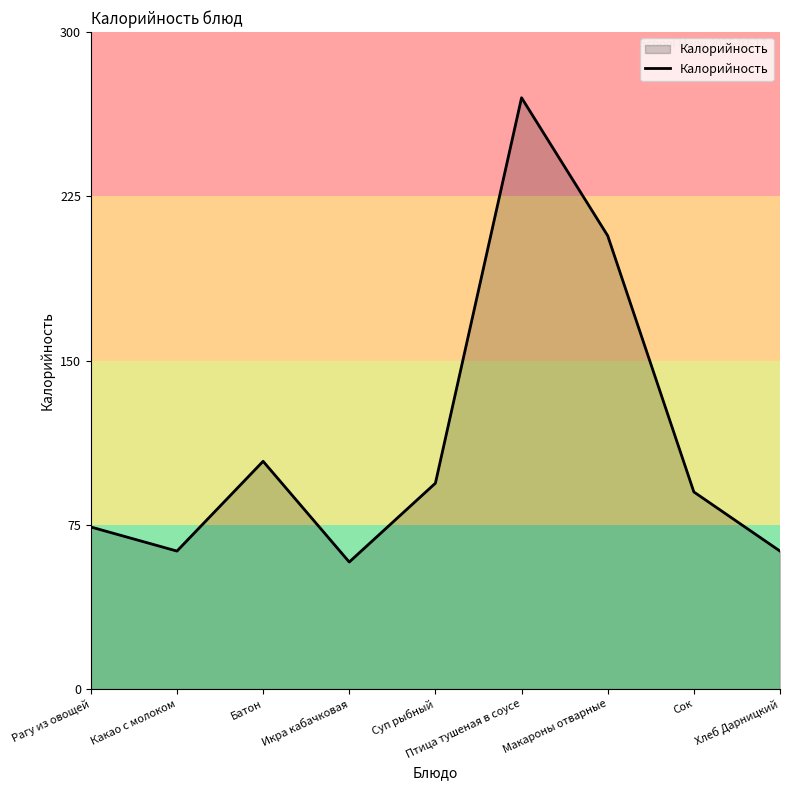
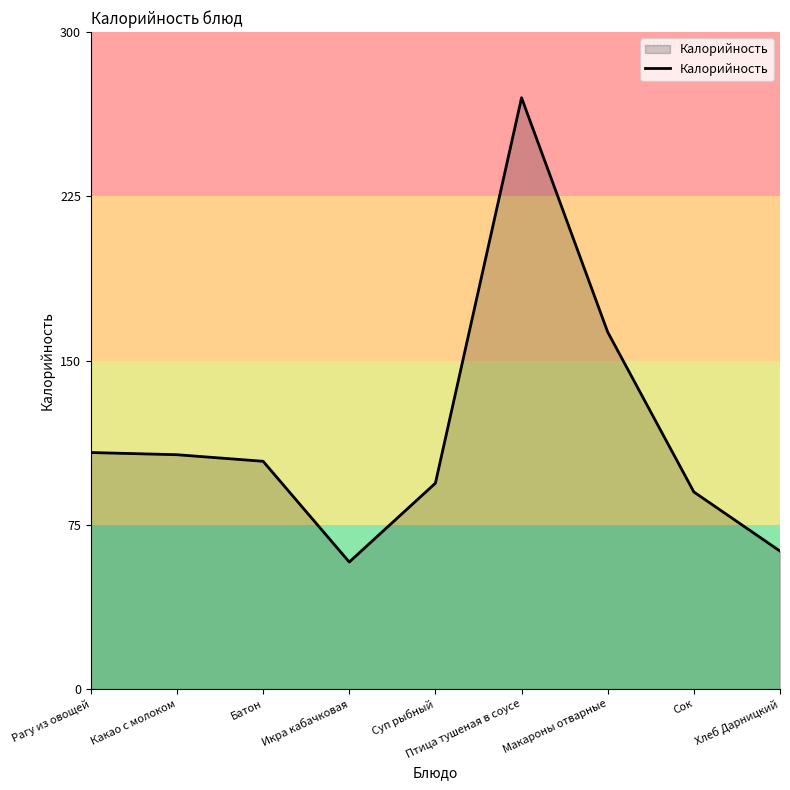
  {
-   "Рагу из овощей": 74,
-   "Какао с молоком": 63,
+   "Рагу из овощей": 108,
+   "Какао с молоком": 107,
    "Батон": 104,
    "Икра кабачковая": 58,
    "Суп рыбный": 94,
    "Птица тушеная в соусе": 270,
-   "Макароны отварные": 207,
+   "Макароны отварные": 163,
    "Сок": 90,
    "Хлеб Дарницкий": 63
  }
